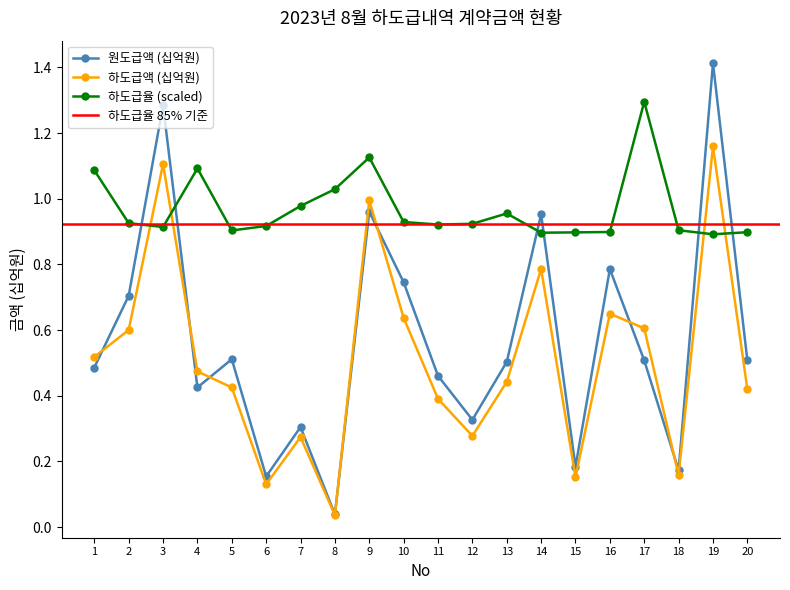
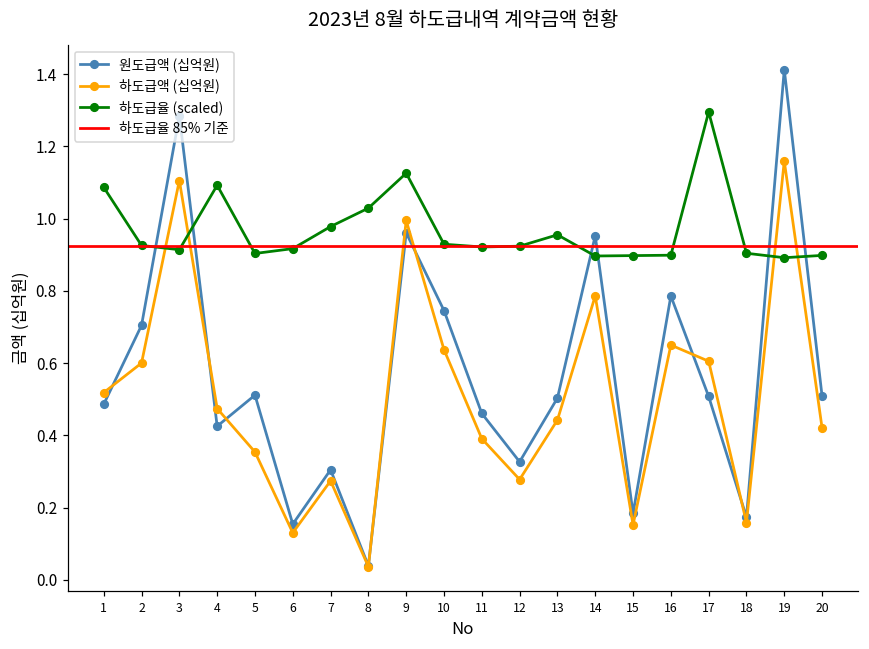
  {
    "원도급액 (십억원)": {
      "1": 0.49,
      "2": 0.70,
      "4": 0.43,
      "5": 0.51,
      "6": 0.15,
      "7": 0.30,
      "9": 0.96,
      "10": 0.75,
      "11": 0.46,
      "12": 0.33,
      "13": 0.50,
      "14": 0.95,
      "15": 0.18,
      "16": 0.79,
      "17": 0.51,
      "18": 0.17,
      "19": 1.41,
      "20": 0.51
    },
    "하도급액 (십억원)": {
      "1": 0.52,
      "2": 0.60,
      "3": 1.11,
      "4": 0.47,
-     "5": 0.43,
+     "5": 0.35,
      "6": 0.13,
      "7": 0.27,
      "9": 0.99,
      "10": 0.64,
      "11": 0.39,
      "12": 0.28,
      "13": 0.44,
      "14": 0.79,
      "15": 0.15,
      "16": 0.65,
      "17": 0.61,
      "18": 0.16,
      "19": 1.16,
      "20": 0.42
    },
    "하도급율 (scaled)": {
      "1": 1.09,
      "2": 0.93,
      "3": 0.91,
      "4": 1.09,
      "5": 0.90,
      "6": 0.92,
      "7": 0.98,
      "8": 1.03,
      "9": 1.13,
      "10": 0.93,
      "11": 0.92,
      "12": 0.92,
      "13": 0.96,
      "14": 0.90,
      "15": 0.90,
      "16": 0.90,
      "17": 1.30,
      "18": 0.90,
      "19": 0.89,
      "20": 0.90
    }
  }
